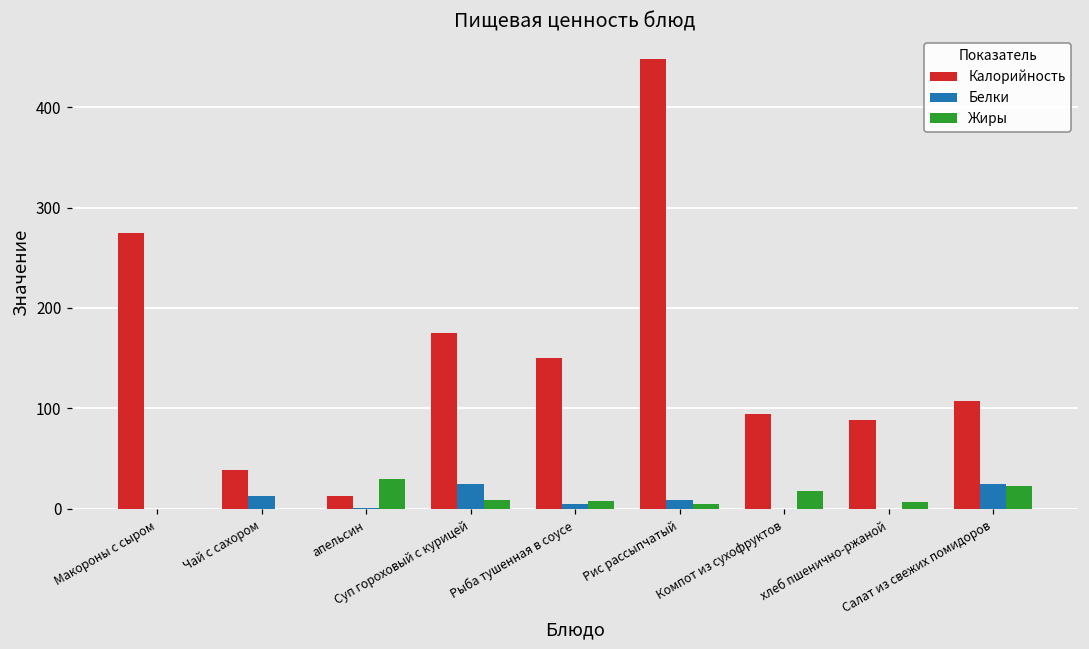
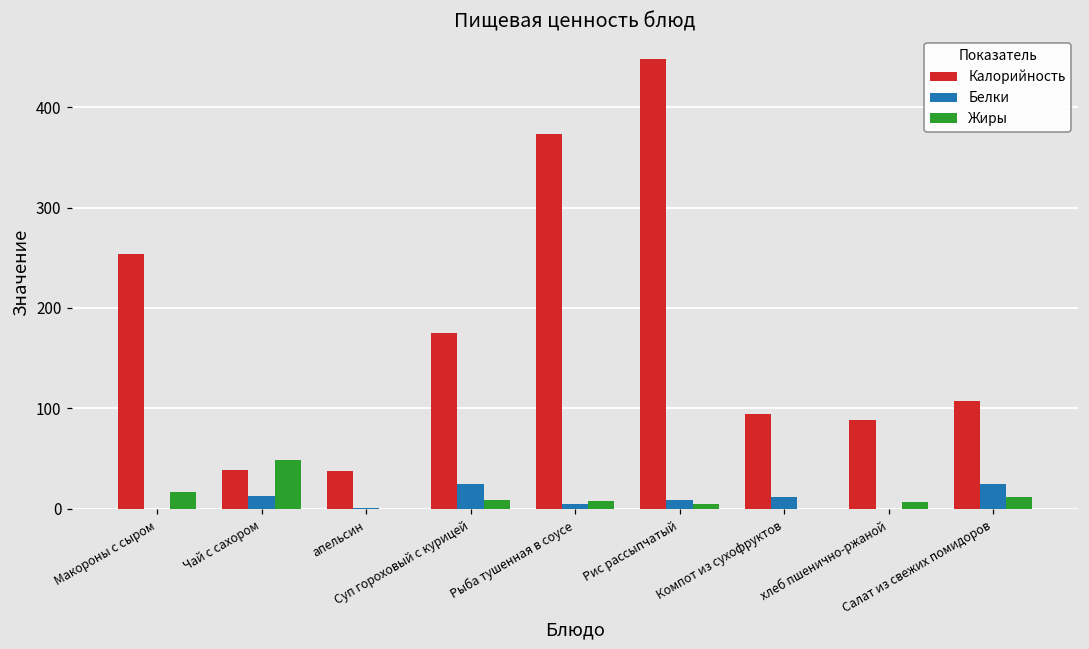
  {
    "Калорийность": {
-     "Макороны с сыром": 280,
+     "Макороны с сыром": 250,
      "Чай с сахором": 40,
-     "апельсин": 10,
+     "апельсин": 40,
      "Суп гороховый с курицей": 180,
-     "Рыба тушенная в соусе": 150,
+     "Рыба тушенная в соусе": 370,
      "Рис рассыпчатый": 450,
      "Компот из сухофруктов": 90,
      "хлеб пшенично-ржаной": 90,
      "Салат из свежих помидоров": 110
    },
    "Белки": {
      "Макороны с сыром": 0,
      "Чай с сахором": 10,
      "Суп гороховый с курицей": 20,
      "Рыба тушенная в соусе": 0,
      "Рис рассыпчатый": 10,
-     "Компот из сухофруктов": 0,
+     "Компот из сухофруктов": 10,
      "Салат из свежих помидоров": 20
    },
    "Жиры": {
-     "Макороны с сыром": 0,
-     "Чай с сахором": 0,
-     "апельсин": 30,
+     "Макороны с сыром": 20,
+     "Чай с сахором": 50,
+     "апельсин": 0,
      "Суп гороховый с курицей": 10,
      "Рыба тушенная в соусе": 10,
      "Рис рассыпчатый": 0,
-     "Компот из сухофруктов": 20,
+     "Компот из сухофруктов": 0,
      "хлеб пшенично-ржаной": 10,
-     "Салат из свежих помидоров": 20
+     "Салат из свежих помидоров": 10
    }
  }
